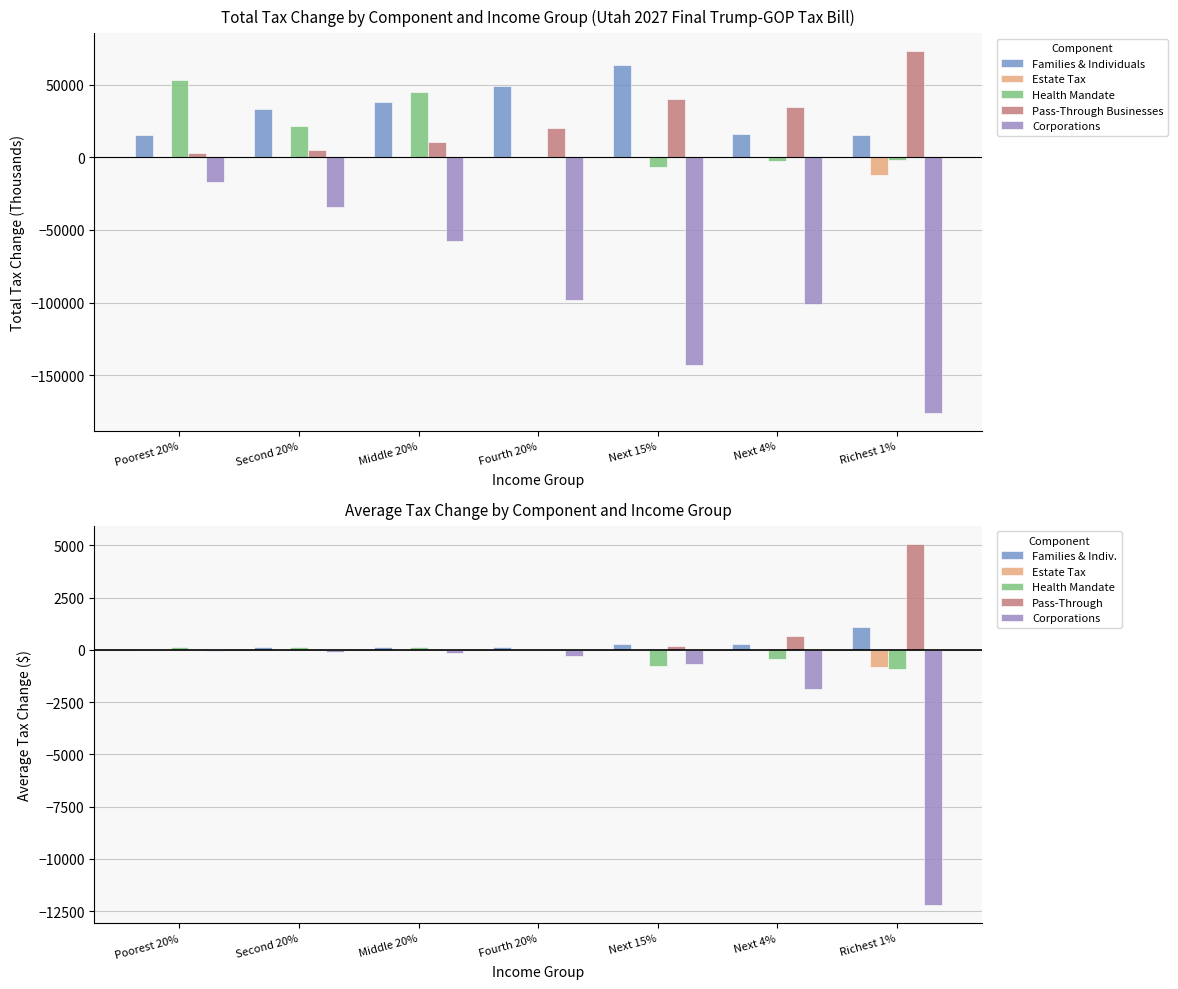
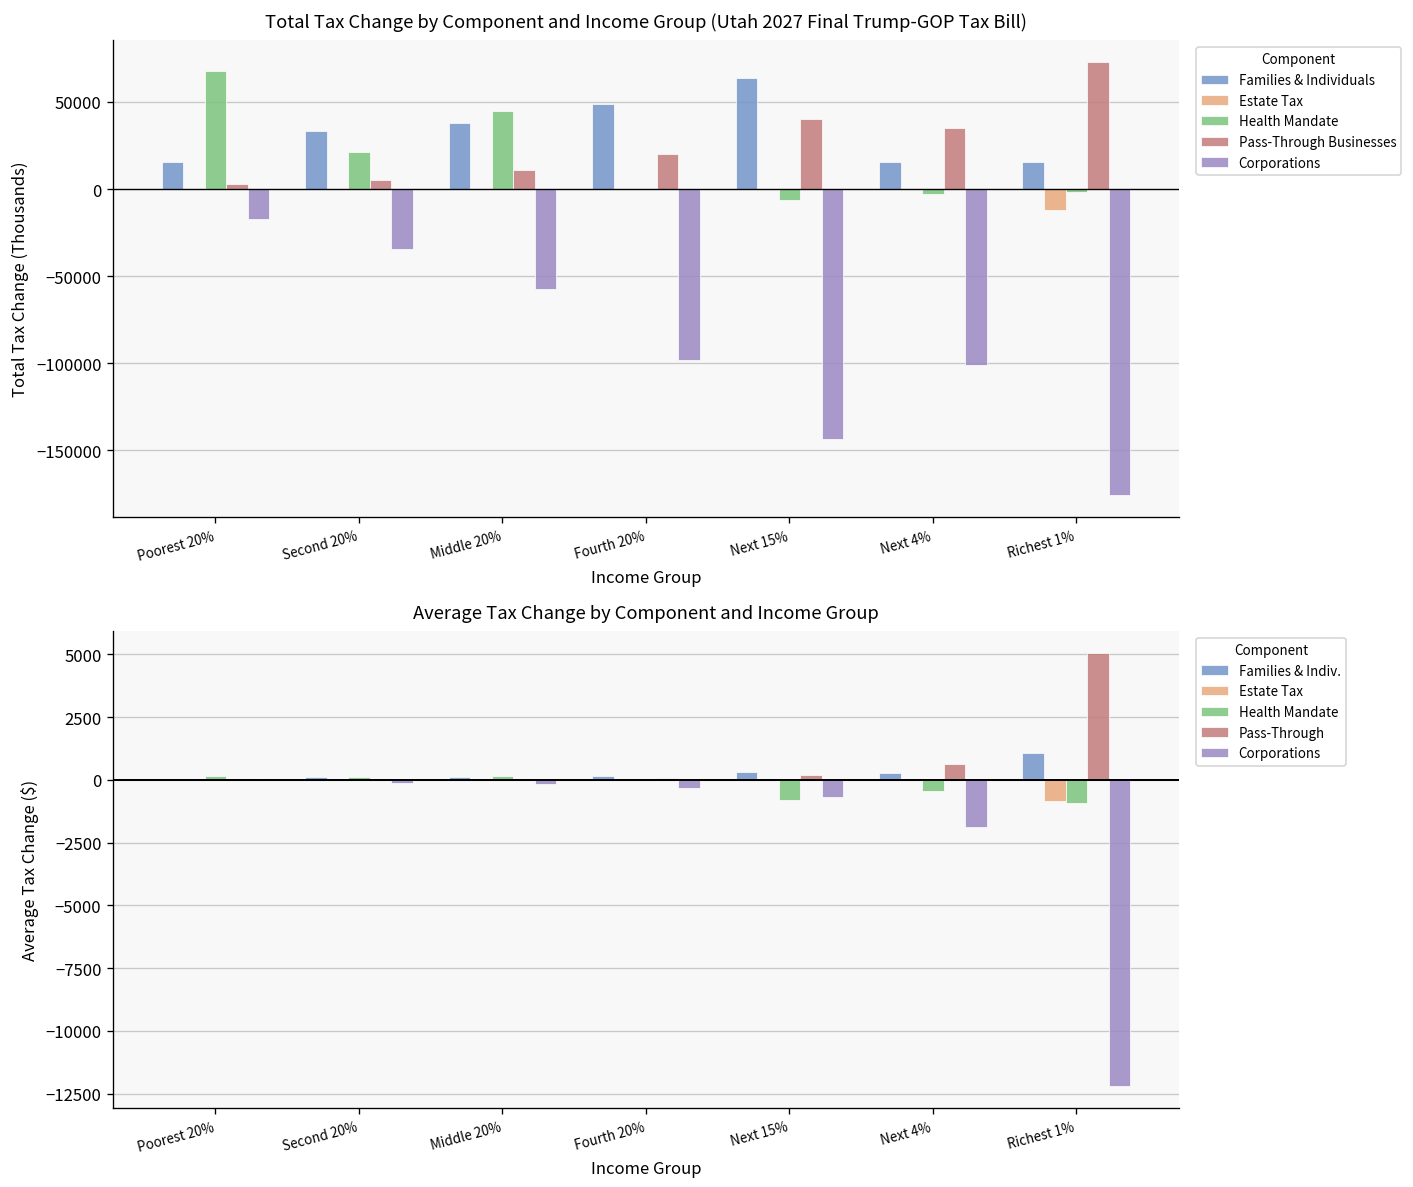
  {
    "Total Tax Change by Component and Income Group (Utah 2027 Final Trump-GOP Tax Bill)": {
      "Health Mandate": {
-       "Poorest 20%": 53000,
+       "Poorest 20%": 68000,
        "Second 20%": 22000,
        "Middle 20%": 45000,
        "Fourth 20%": 0,
        "Next 15%": -7000,
        "Next 4%": -3000,
        "Richest 1%": -2000
      }
    },
    "Average Tax Change by Component and Income Group": {
      "Health Mandate": {
        "Poorest 20%": 200,
        "Second 20%": 100,
        "Middle 20%": 100,
        "Fourth 20%": 0,
        "Next 15%": -800,
        "Next 4%": -400,
        "Richest 1%": -900
      }
    }
  }
